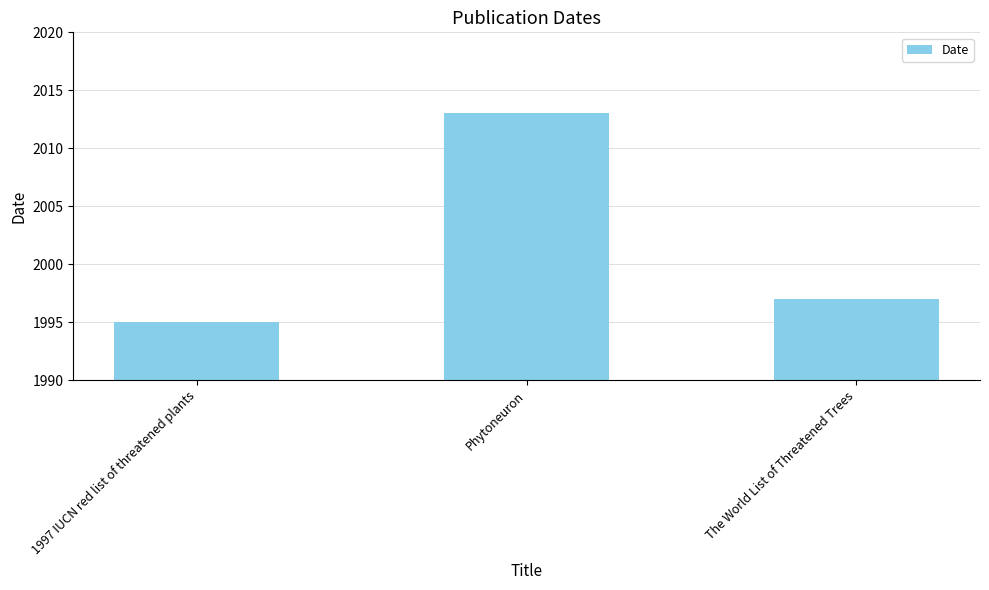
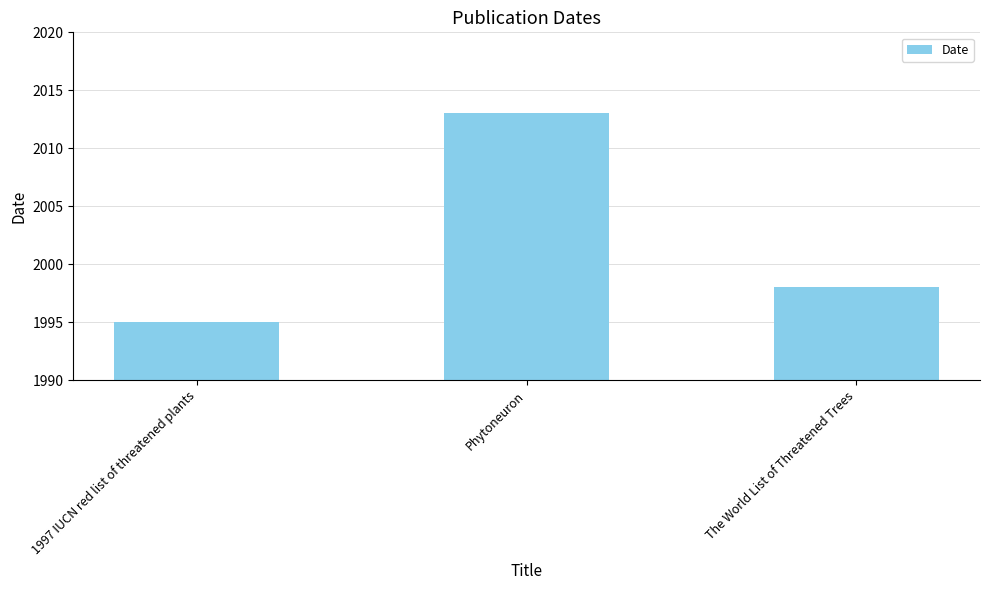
  {
    "1997 IUCN red list of threatened plants": 1995,
    "Phytoneuron": 2013,
-   "The World List of Threatened Trees": 1997
+   "The World List of Threatened Trees": 1998
  }
